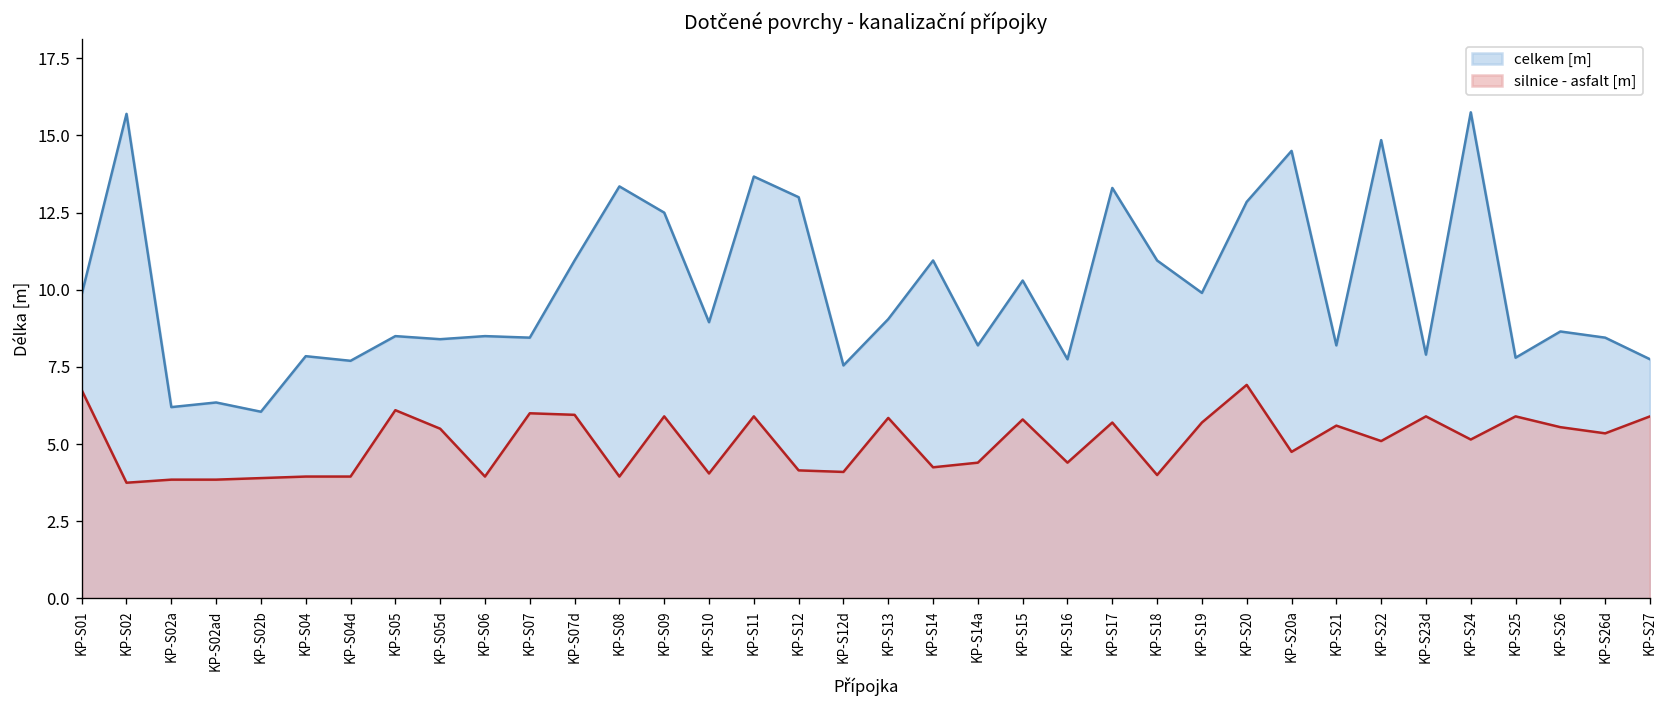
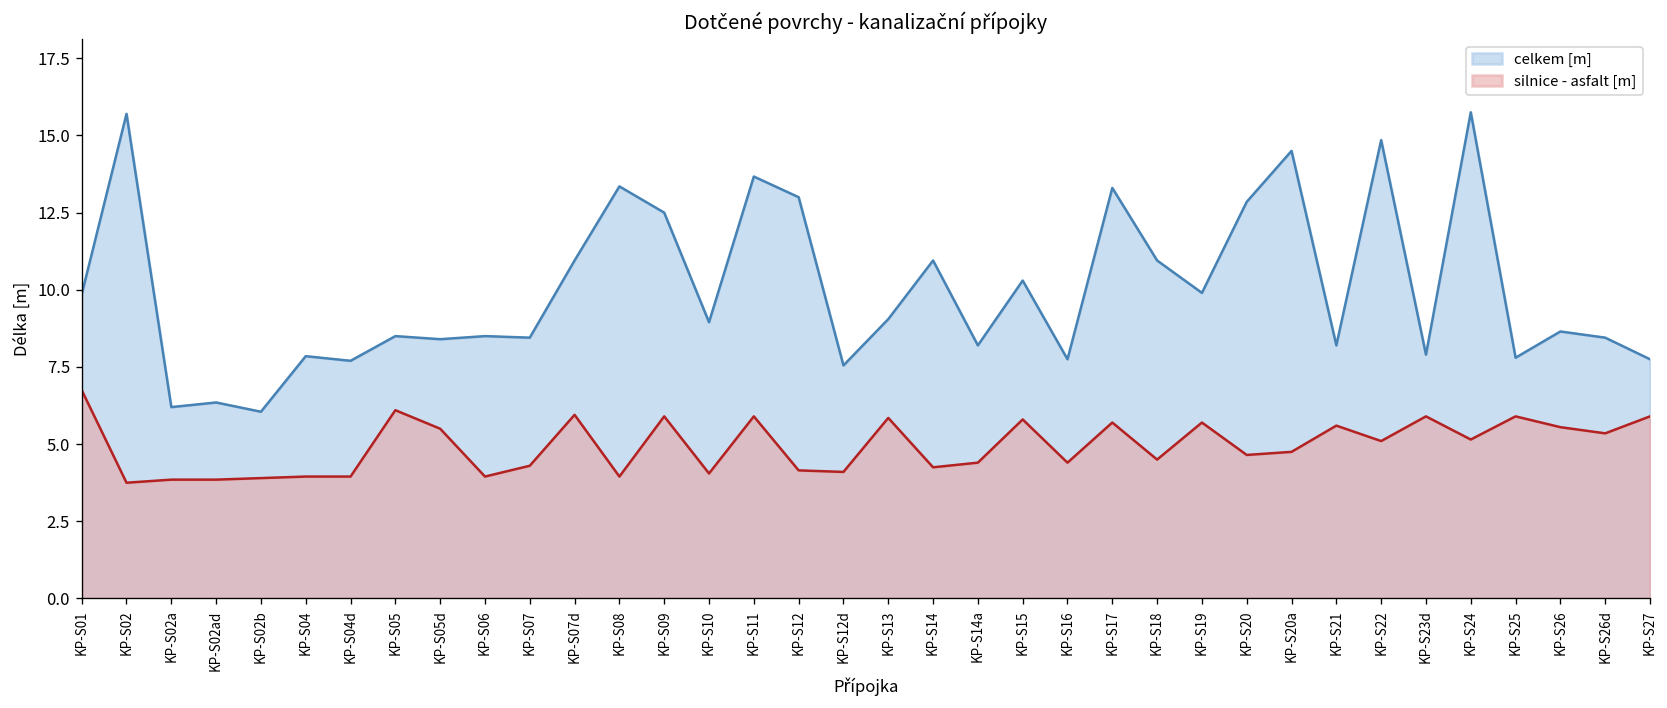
  {
    "celkem [m]": {
      "KP-S01": 9.9,
      "KP-S02": 15.7,
      "KP-S02a": 6.2,
      "KP-S02ad": 6.4,
      "KP-S02b": 6.1,
      "KP-S04": 7.9,
      "KP-S04d": 7.7,
      "KP-S05": 8.5,
      "KP-S05d": 8.4,
      "KP-S06": 8.5,
      "KP-S07": 8.5,
      "KP-S07d": 11.0,
      "KP-S08": 13.4,
      "KP-S09": 12.5,
      "KP-S10": 9.0,
      "KP-S11": 13.7,
      "KP-S12": 13.0,
      "KP-S12d": 7.6,
      "KP-S13": 9.1,
      "KP-S14": 11.0,
      "KP-S14a": 8.2,
      "KP-S15": 10.3,
      "KP-S16": 7.8,
      "KP-S17": 13.3,
      "KP-S18": 11.0,
      "KP-S19": 9.9,
      "KP-S20": 12.9,
      "KP-S20a": 14.5,
      "KP-S21": 8.2,
      "KP-S22": 14.9,
      "KP-S23d": 7.9,
      "KP-S24": 15.8,
      "KP-S25": 7.8,
      "KP-S26": 8.7,
      "KP-S26d": 8.5,
      "KP-S27": 7.8
    },
    "silnice - asfalt [m]": {
      "KP-S01": 6.8,
      "KP-S02": 3.8,
      "KP-S02a": 3.9,
      "KP-S02ad": 3.9,
      "KP-S02b": 3.9,
      "KP-S04": 4.0,
      "KP-S04d": 4.0,
      "KP-S05": 6.1,
      "KP-S05d": 5.5,
      "KP-S06": 4.0,
-     "KP-S07": 6.0,
+     "KP-S07": 4.3,
      "KP-S07d": 6.0,
      "KP-S08": 4.0,
      "KP-S09": 5.9,
      "KP-S10": 4.1,
      "KP-S11": 5.9,
      "KP-S12": 4.2,
      "KP-S12d": 4.1,
      "KP-S13": 5.9,
      "KP-S14": 4.3,
      "KP-S14a": 4.4,
      "KP-S15": 5.8,
      "KP-S16": 4.4,
      "KP-S17": 5.7,
-     "KP-S18": 4.0,
+     "KP-S18": 4.5,
      "KP-S19": 5.7,
-     "KP-S20": 6.9,
+     "KP-S20": 4.7,
      "KP-S20a": 4.8,
      "KP-S21": 5.6,
      "KP-S22": 5.1,
      "KP-S23d": 5.9,
      "KP-S24": 5.2,
      "KP-S25": 5.9,
      "KP-S26": 5.6,
      "KP-S26d": 5.4,
      "KP-S27": 5.9
    }
  }
